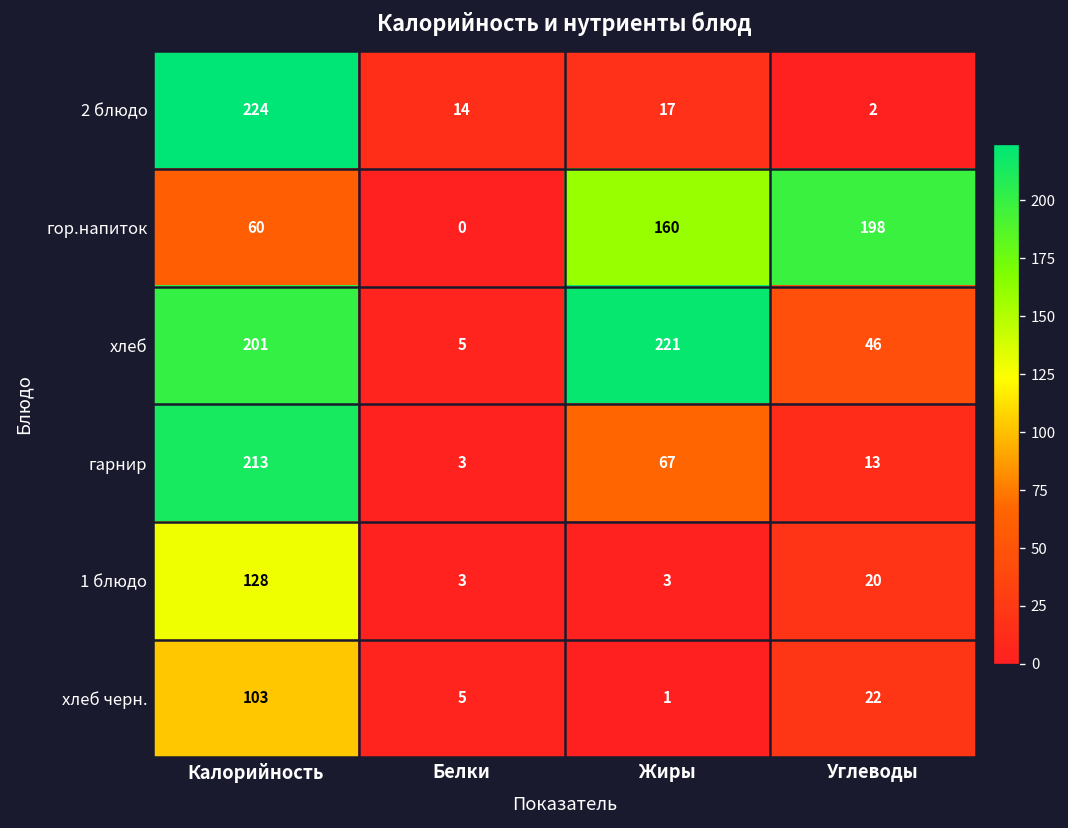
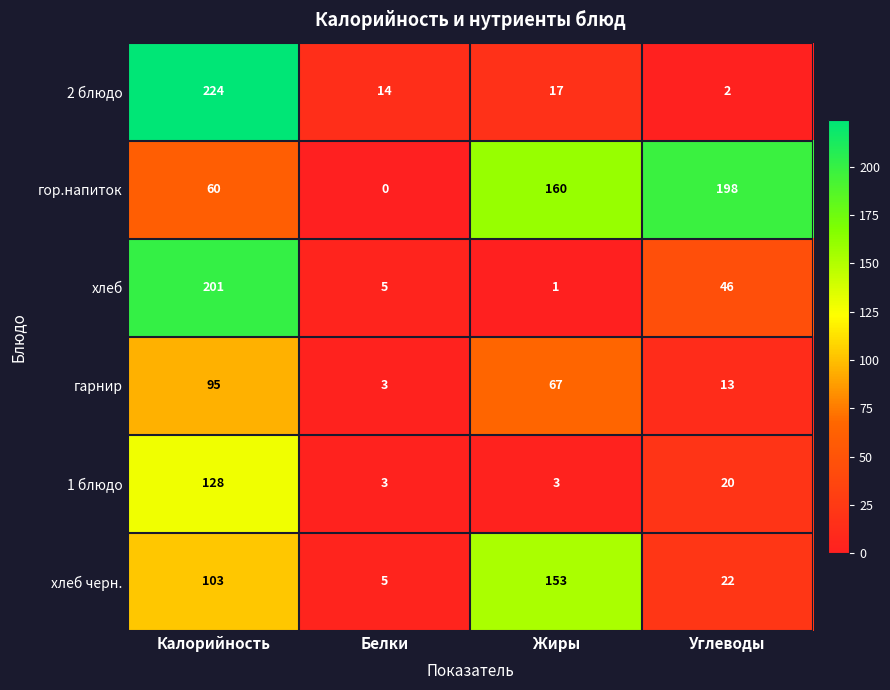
  {
    "2 блюдо": {
      "Калорийность": 224,
      "Белки": 14,
      "Жиры": 17,
      "Углеводы": 2
    },
    "гор.напиток": {
      "Калорийность": 60,
      "Белки": 0,
      "Жиры": 160,
      "Углеводы": 198
    },
    "хлеб": {
      "Калорийность": 201,
      "Белки": 5,
-     "Жиры": 221,
+     "Жиры": 1,
      "Углеводы": 46
    },
    "гарнир": {
-     "Калорийность": 213,
+     "Калорийность": 95,
      "Белки": 3,
      "Жиры": 67,
      "Углеводы": 13
    },
    "1 блюдо": {
      "Калорийность": 128,
      "Белки": 3,
      "Жиры": 3,
      "Углеводы": 20
    },
    "хлеб черн.": {
      "Калорийность": 103,
      "Белки": 5,
-     "Жиры": 1,
+     "Жиры": 153,
      "Углеводы": 22
    }
  }
